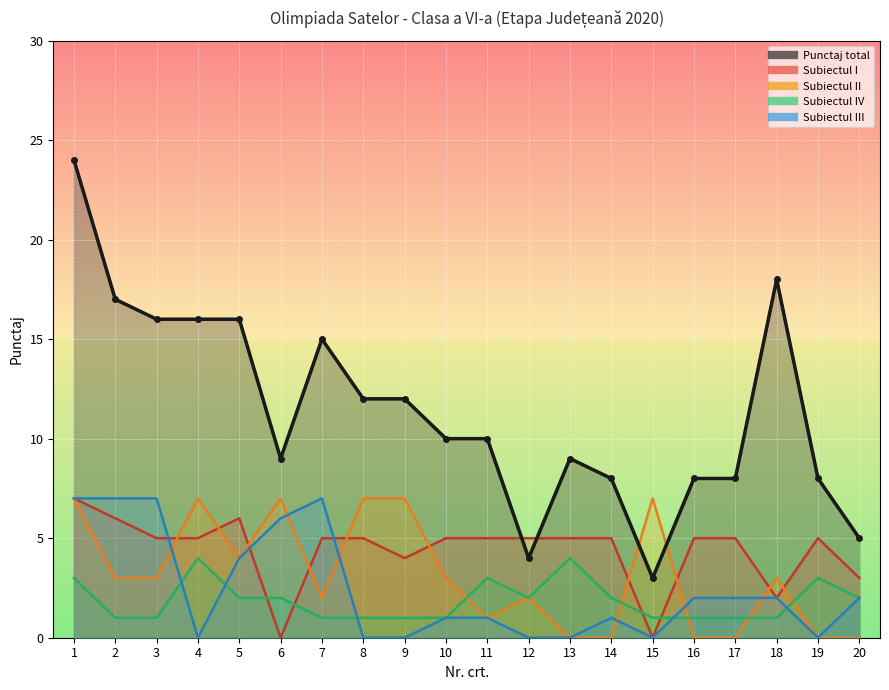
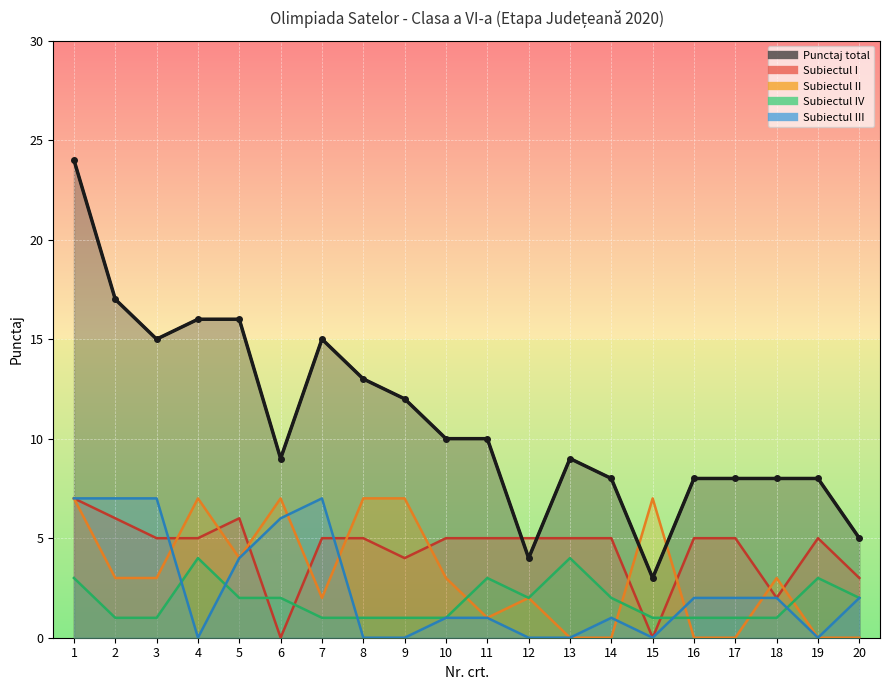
  {
    "Punctaj total": {
      "1": 24,
      "2": 17,
-     "3": 16,
+     "3": 15,
      "4": 16,
      "5": 16,
      "6": 9,
      "7": 15,
-     "8": 12,
+     "8": 13,
      "9": 12,
      "10": 10,
      "11": 10,
      "12": 4,
      "13": 9,
      "14": 8,
      "15": 3,
      "16": 8,
      "17": 8,
-     "18": 18,
+     "18": 8,
      "19": 8,
      "20": 5
    }
  }
